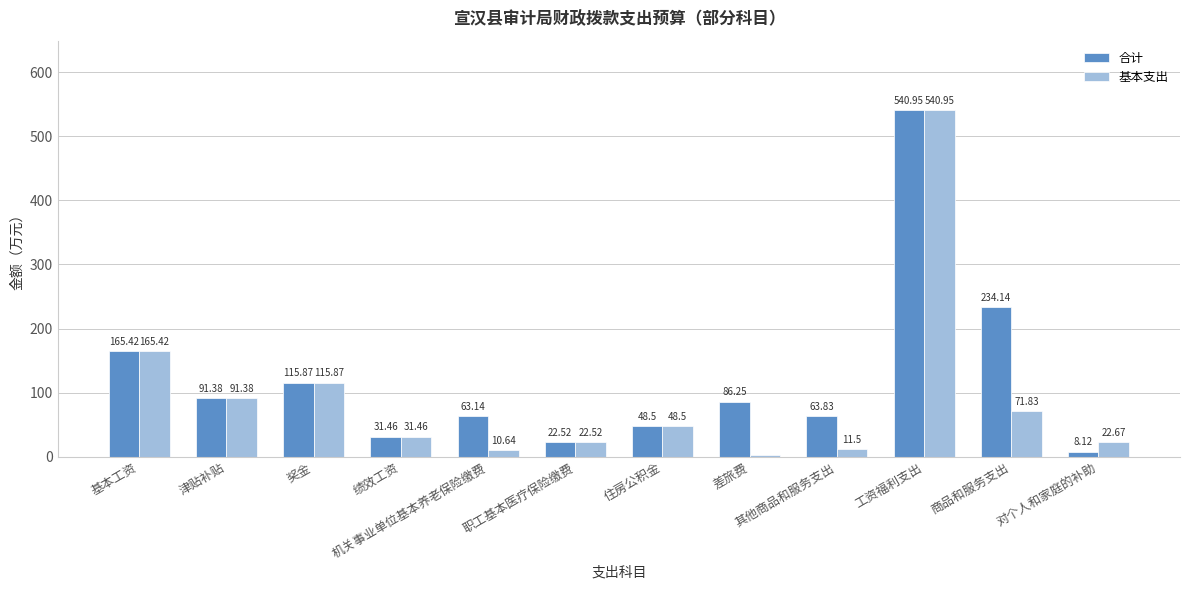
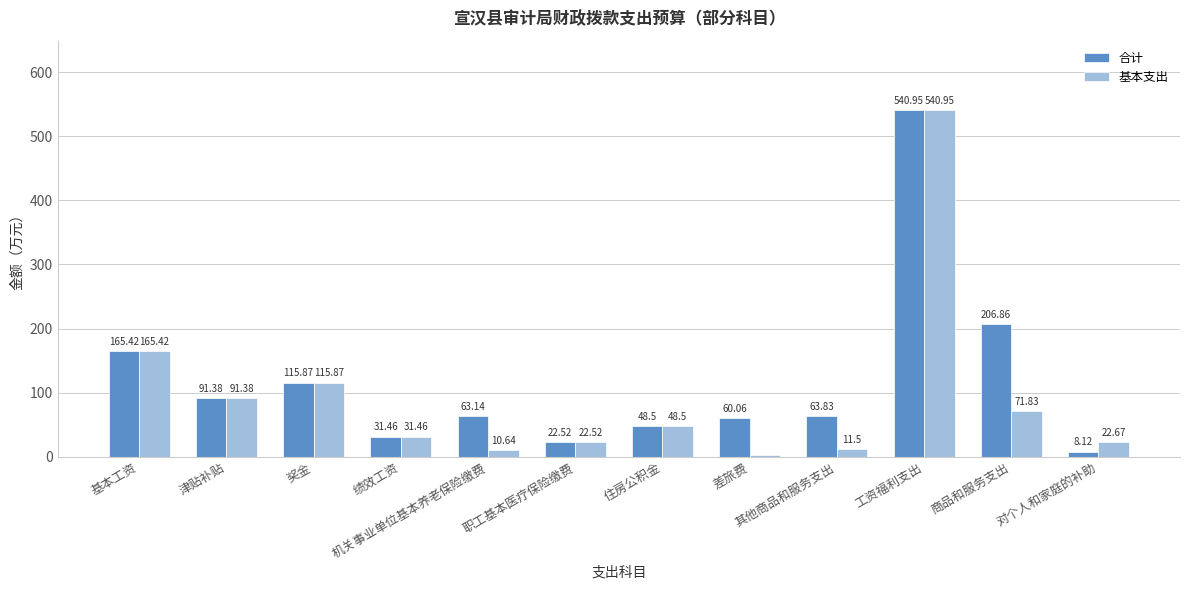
  {
    "合计": {
      "基本工资": 165.42,
      "津贴补贴": 91.38,
      "奖金": 115.87,
      "绩效工资": 31.46,
      "机关事业单位基本养老保险缴费": 63.14,
      "职工基本医疗保险缴费": 22.52,
      "住房公积金": 48.5,
-     "差旅费": 86.25,
+     "差旅费": 60.06,
      "其他商品和服务支出": 63.83,
      "工资福利支出": 540.95,
-     "商品和服务支出": 234.14,
+     "商品和服务支出": 206.86,
      "对个人和家庭的补助": 8.12
    },
    "基本支出": {
      "基本工资": 165.42,
      "津贴补贴": 91.38,
      "奖金": 115.87,
      "绩效工资": 31.46,
      "机关事业单位基本养老保险缴费": 10.64,
      "职工基本医疗保险缴费": 22.52,
      "住房公积金": 48.5,
      "其他商品和服务支出": 11.5,
      "工资福利支出": 540.95,
      "商品和服务支出": 71.83,
      "对个人和家庭的补助": 22.67
    }
  }
